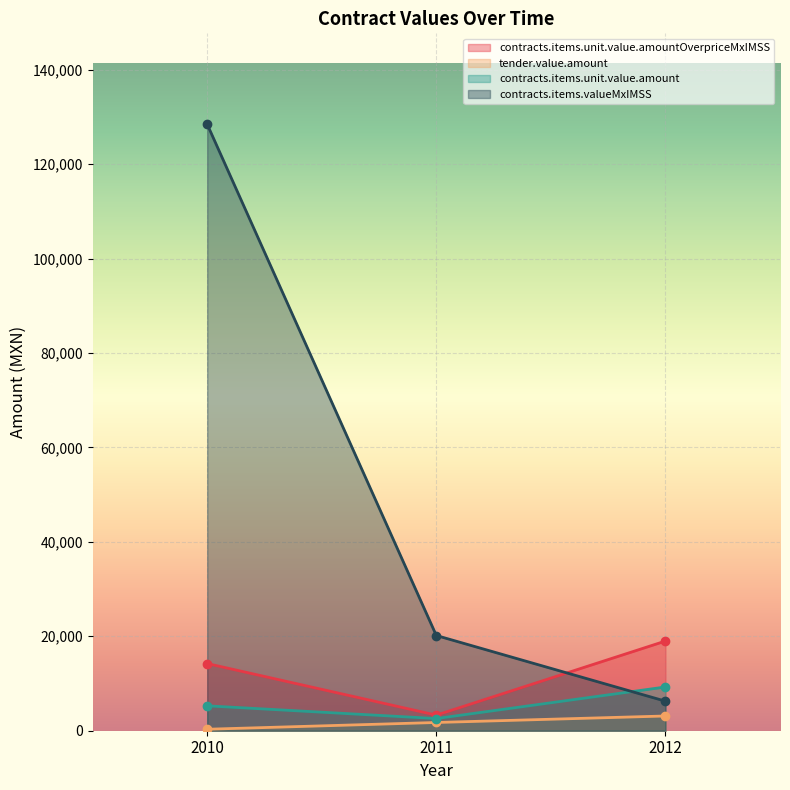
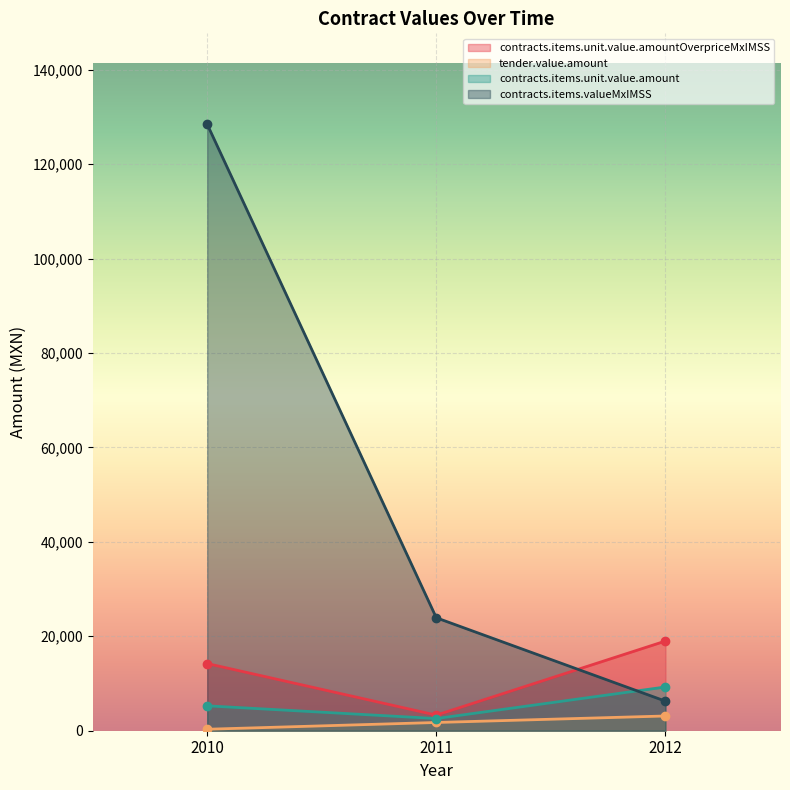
  {
    "contracts.items.unit.value.amountOverpriceMxIMSS": {
      "2010": "14,000",
      "2011": "3,000",
      "2012": "19,000"
    },
    "tender.value.amount": {
      "2010": "0",
      "2011": "2,000",
      "2012": "3,000"
    },
    "contracts.items.unit.value.amount": {
      "2010": "5,000",
      "2011": "3,000",
      "2012": "9,000"
    },
    "contracts.items.valueMxIMSS": {
      "2010": "128,000",
-     "2011": "20,000",
+     "2011": "24,000",
      "2012": "6,000"
    }
  }
